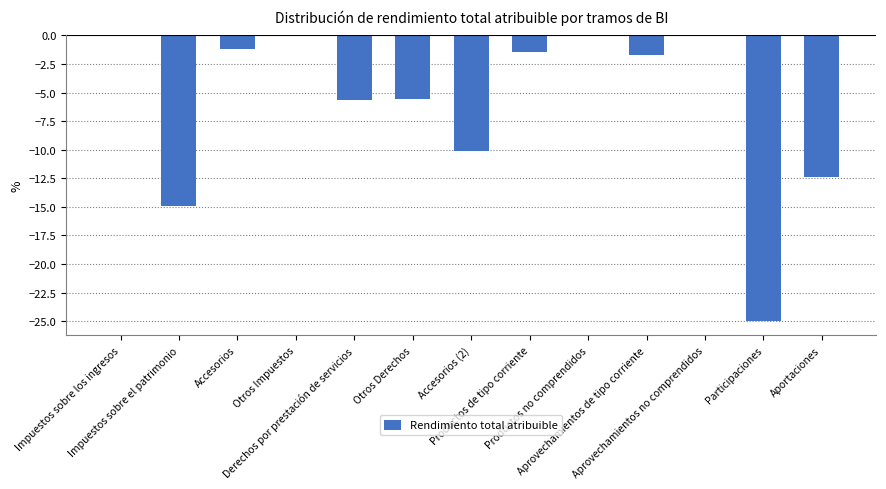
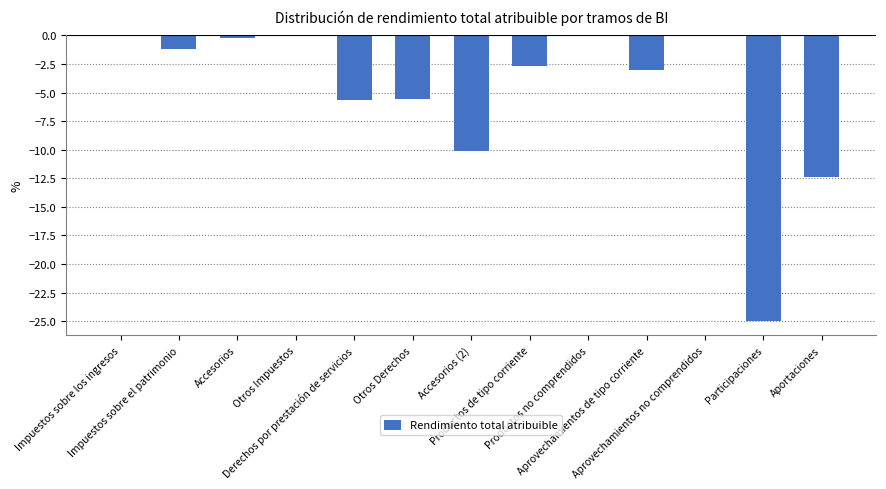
  {
    "Impuestos sobre los ingresos": 0.0,
-   "Impuestos sobre el patrimonio": -14.9,
-   "Accesorios": -1.2,
+   "Impuestos sobre el patrimonio": -1.2,
+   "Accesorios": -0.2,
    "Otros Impuestos": 0.0,
    "Derechos por prestación de servicios": -5.6,
    "Otros Derechos": -5.6,
    "Accesorios (2)": -10.1,
-   "Productos de tipo corriente": -1.4,
-   "Aprovechamientos de tipo corriente": -1.7,
+   "Productos de tipo corriente": -2.7,
+   "Aprovechamientos de tipo corriente": -3.0,
    "Participaciones": -25.0,
    "Aportaciones": -12.4
  }
